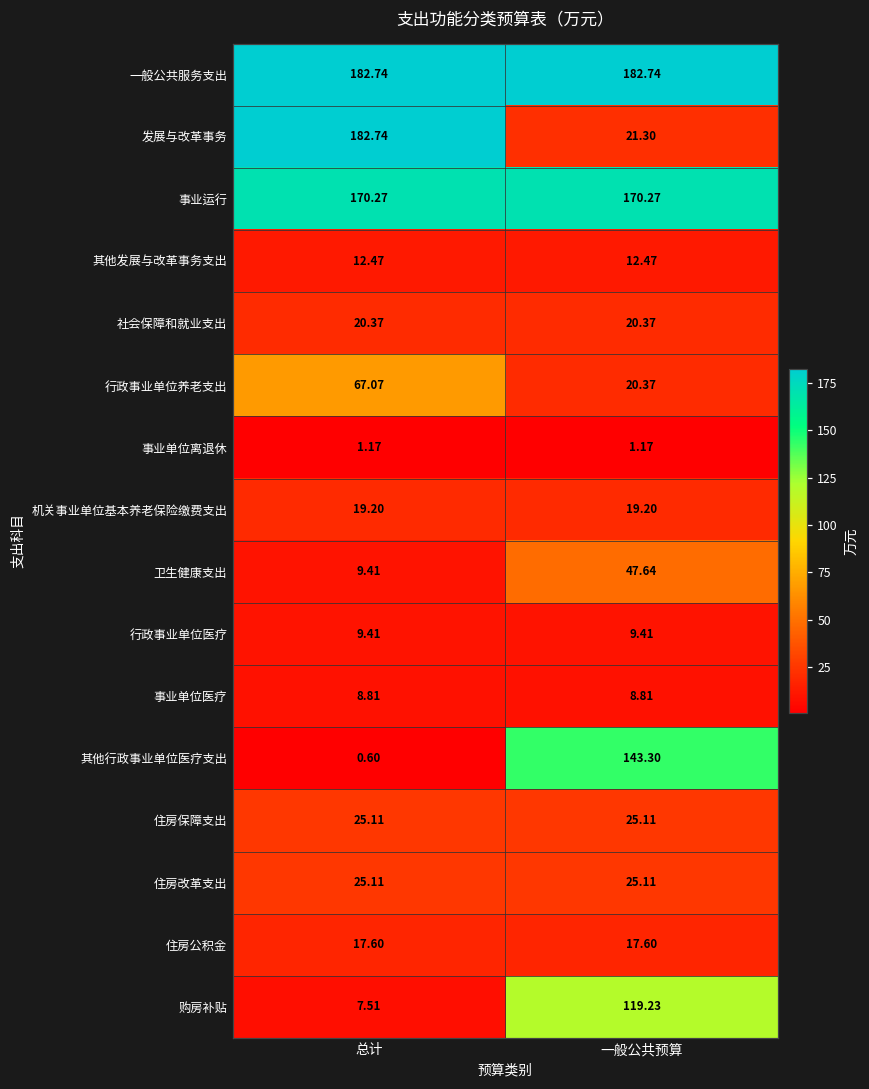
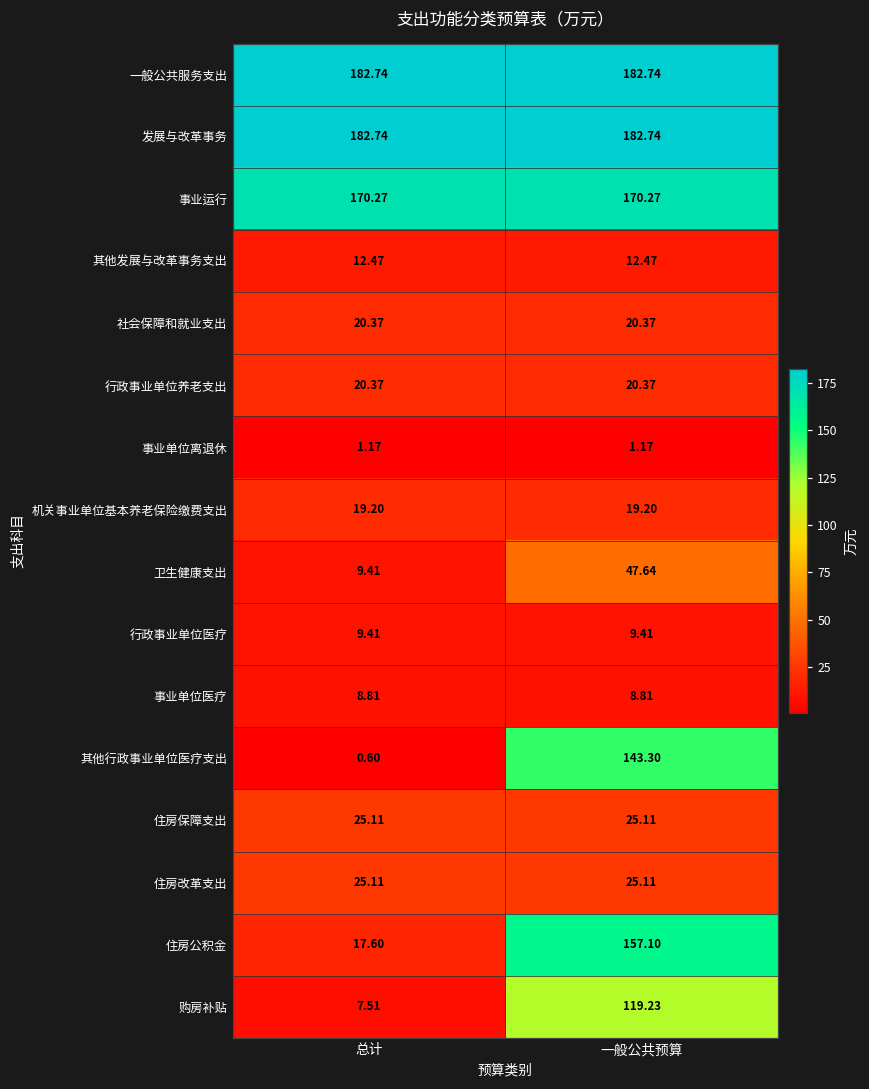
  {
    "一般公共服务支出": {
      "总计": 182.74,
      "一般公共预算": 182.74
    },
    "发展与改革事务": {
      "总计": 182.74,
-     "一般公共预算": 21.30
+     "一般公共预算": 182.74
    },
    "事业运行": {
      "总计": 170.27,
      "一般公共预算": 170.27
    },
    "其他发展与改革事务支出": {
      "总计": 12.47,
      "一般公共预算": 12.47
    },
    "社会保障和就业支出": {
      "总计": 20.37,
      "一般公共预算": 20.37
    },
    "行政事业单位养老支出": {
-     "总计": 67.07,
+     "总计": 20.37,
      "一般公共预算": 20.37
    },
    "事业单位离退休": {
      "总计": 1.17,
      "一般公共预算": 1.17
    },
    "机关事业单位基本养老保险缴费支出": {
      "总计": 19.20,
      "一般公共预算": 19.20
    },
    "卫生健康支出": {
      "总计": 9.41,
      "一般公共预算": 47.64
    },
    "行政事业单位医疗": {
      "总计": 9.41,
      "一般公共预算": 9.41
    },
    "事业单位医疗": {
      "总计": 8.81,
      "一般公共预算": 8.81
    },
    "其他行政事业单位医疗支出": {
      "总计": 0.60,
      "一般公共预算": 143.30
    },
    "住房保障支出": {
      "总计": 25.11,
      "一般公共预算": 25.11
    },
    "住房改革支出": {
      "总计": 25.11,
      "一般公共预算": 25.11
    },
    "住房公积金": {
      "总计": 17.60,
-     "一般公共预算": 17.60
+     "一般公共预算": 157.10
    },
    "购房补贴": {
      "总计": 7.51,
      "一般公共预算": 119.23
    }
  }
